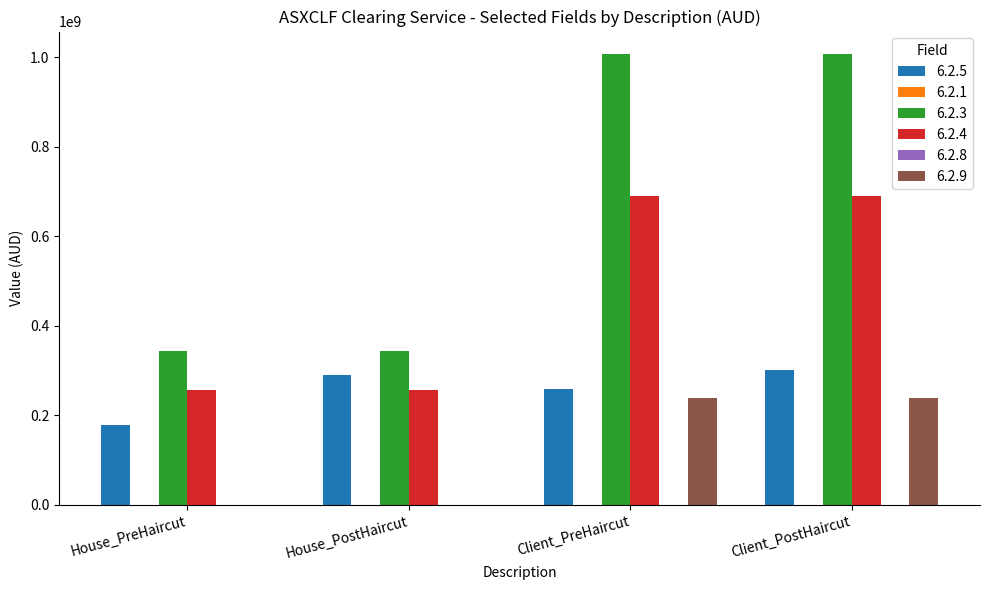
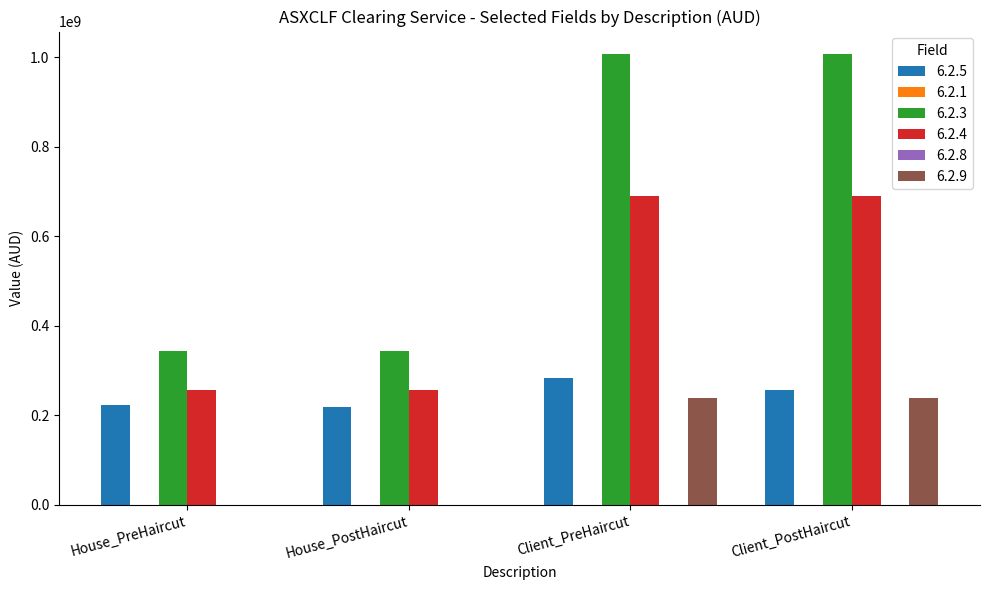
  {
    "6.2.5": {
-     "House_PreHaircut": 180000000,
-     "House_PostHaircut": 290000000,
-     "Client_PreHaircut": 260000000,
-     "Client_PostHaircut": 300000000
+     "House_PreHaircut": 220000000,
+     "House_PostHaircut": 220000000,
+     "Client_PreHaircut": 280000000,
+     "Client_PostHaircut": 260000000
    },
    "6.2.3": {
      "House_PreHaircut": 340000000,
      "House_PostHaircut": 340000000,
      "Client_PreHaircut": 1010000000,
      "Client_PostHaircut": 1010000000
    },
    "6.2.4": {
      "House_PreHaircut": 260000000,
      "House_PostHaircut": 260000000,
      "Client_PreHaircut": 690000000,
      "Client_PostHaircut": 690000000
    },
    "6.2.8": {
      "House_PreHaircut": 0,
      "House_PostHaircut": 0,
      "Client_PreHaircut": 0,
      "Client_PostHaircut": 0
    },
    "6.2.9": {
      "House_PreHaircut": 0,
      "House_PostHaircut": 0,
      "Client_PreHaircut": 240000000,
      "Client_PostHaircut": 240000000
    }
  }
